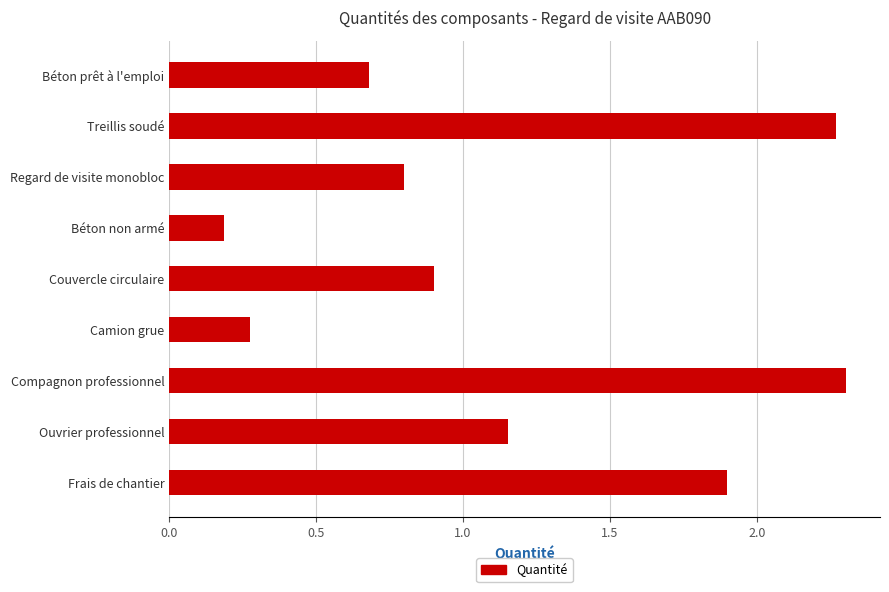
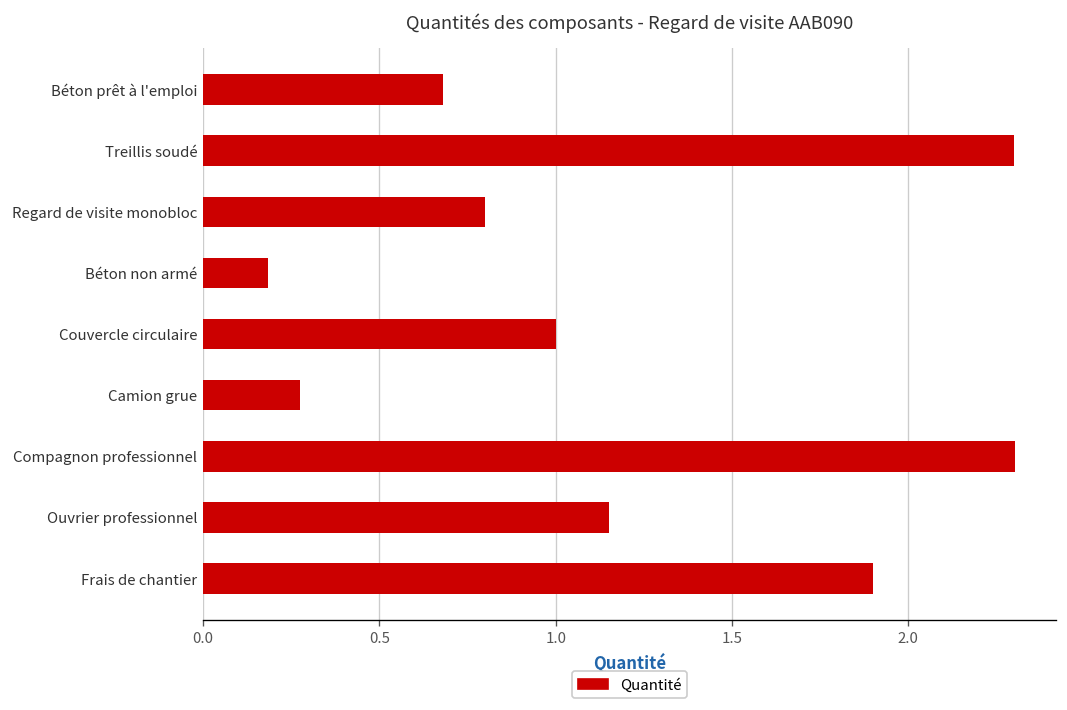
  {
    "Béton prêt à l'emploi": 0.68,
-   "Treillis soudé": 2.27,
+   "Treillis soudé": 2.30,
    "Regard de visite monobloc": 0.80,
    "Béton non armé": 0.19,
-   "Couvercle circulaire": 0.9,
+   "Couvercle circulaire": 1.0,
    "Camion grue": 0.28,
    "Compagnon professionnel": 2.30,
    "Ouvrier professionnel": 1.15,
    "Frais de chantier": 1.90
  }
